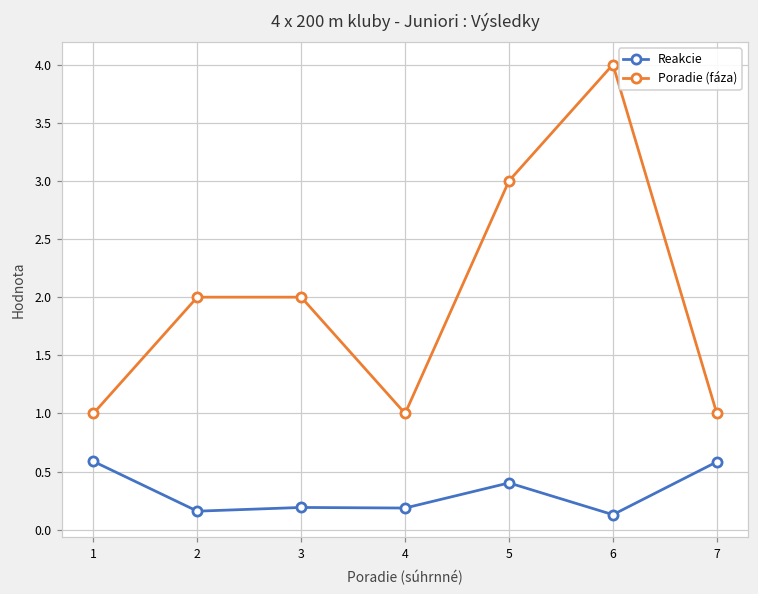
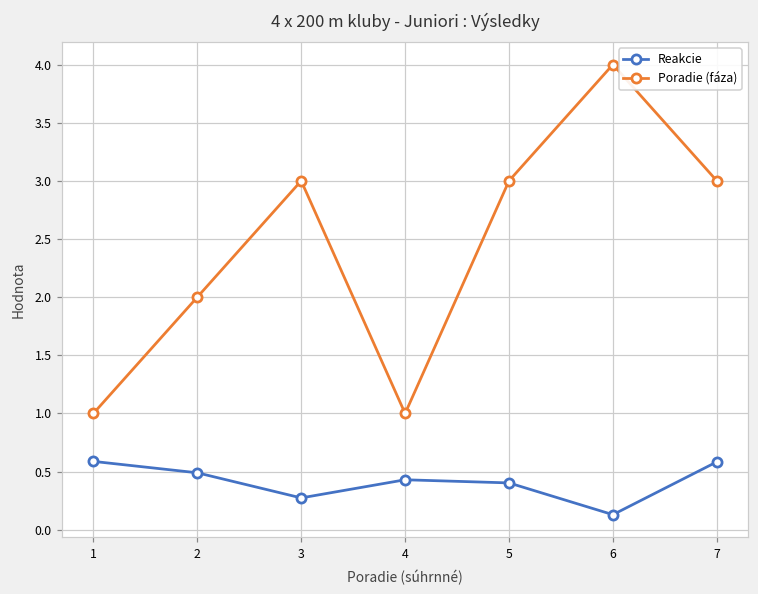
  {
    "Reakcie": {
      "1": 0.59,
-     "2": 0.16,
-     "3": 0.19,
-     "4": 0.19,
+     "2": 0.49,
+     "3": 0.27,
+     "4": 0.43,
      "5": 0.40,
      "6": 0.13,
      "7": 0.58
    },
    "Poradie (fáza)": {
      "1": 1,
      "2": 2,
-     "3": 2,
+     "3": 3,
      "4": 1,
      "5": 3,
      "6": 4,
-     "7": 1
+     "7": 3
    }
  }
